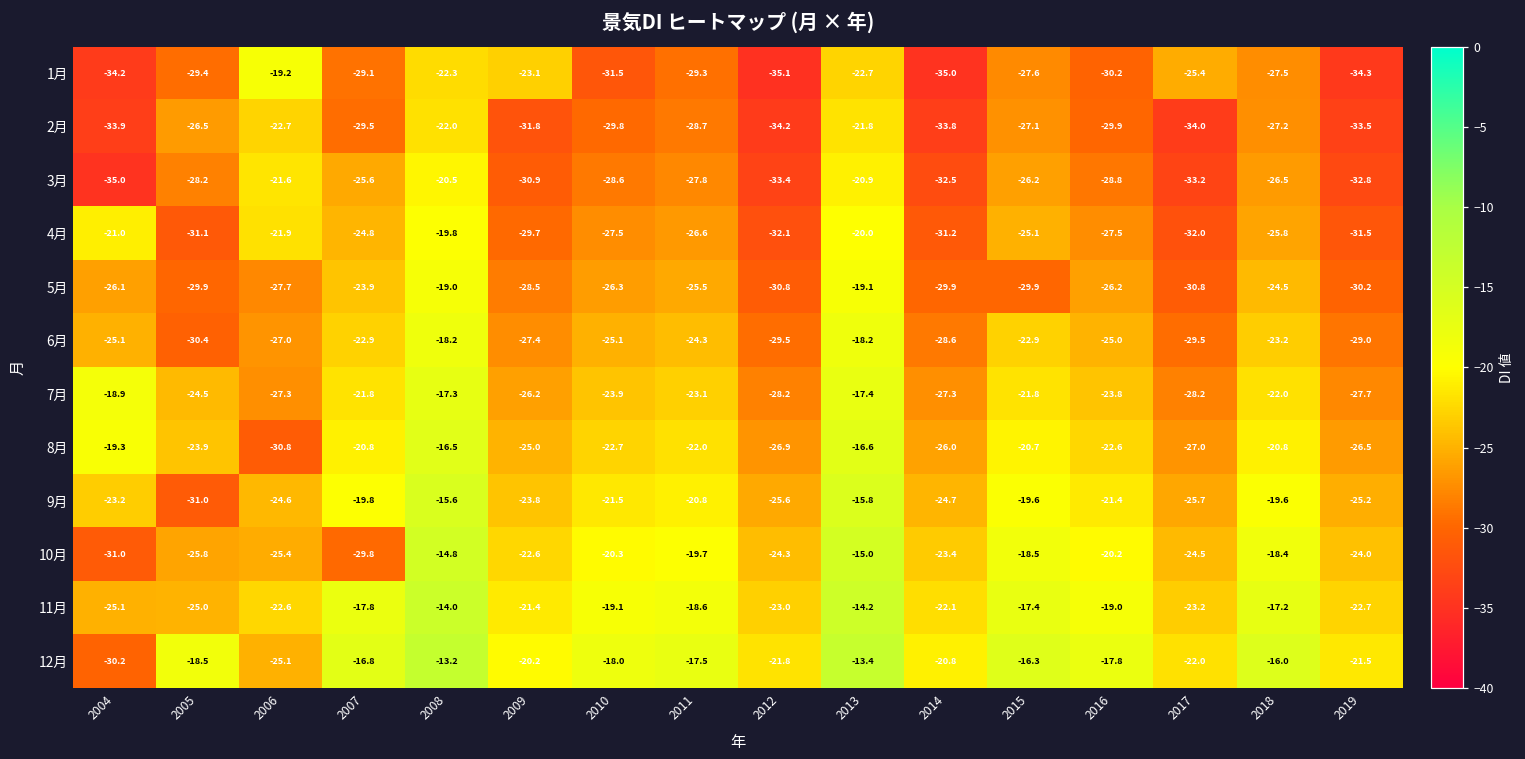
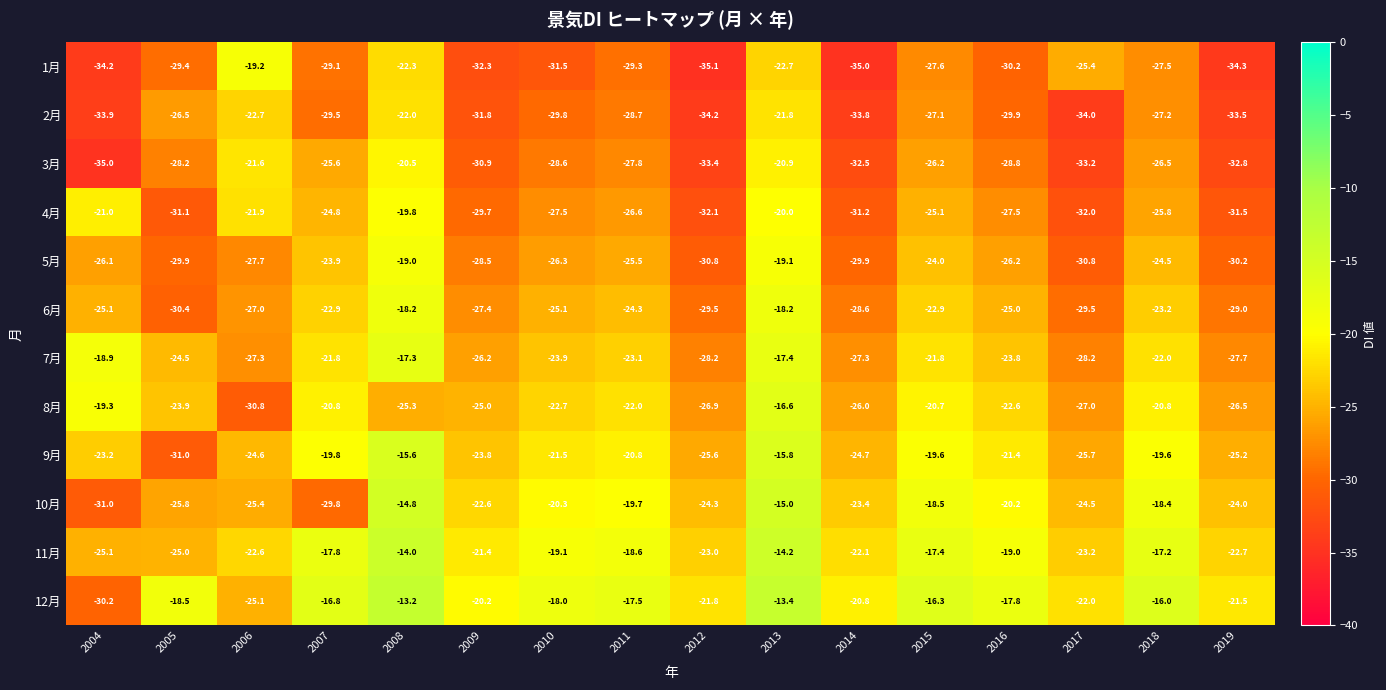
  {
    "1月": {
      "2004": -34.2,
      "2005": -29.4,
      "2006": -19.2,
      "2007": -29.1,
      "2008": -22.3,
-     "2009": -23.1,
+     "2009": -32.3,
      "2010": -31.5,
      "2011": -29.3,
      "2012": -35.1,
      "2013": -22.7,
      "2014": -35.0,
      "2015": -27.6,
      "2016": -30.2,
      "2017": -25.4,
      "2018": -27.5,
      "2019": -34.3
    },
    "2月": {
      "2004": -33.9,
      "2005": -26.5,
      "2006": -22.7,
      "2007": -29.5,
      "2008": -22.0,
      "2009": -31.8,
      "2010": -29.8,
      "2011": -28.7,
      "2012": -34.2,
      "2013": -21.8,
      "2014": -33.8,
      "2015": -27.1,
      "2016": -29.9,
      "2017": -34.0,
      "2018": -27.2,
      "2019": -33.5
    },
    "3月": {
      "2004": -35.0,
      "2005": -28.2,
      "2006": -21.6,
      "2007": -25.6,
      "2008": -20.5,
      "2009": -30.9,
      "2010": -28.6,
      "2011": -27.8,
      "2012": -33.4,
      "2013": -20.9,
      "2014": -32.5,
      "2015": -26.2,
      "2016": -28.8,
      "2017": -33.2,
      "2018": -26.5,
      "2019": -32.8
    },
    "4月": {
      "2004": -21.0,
      "2005": -31.1,
      "2006": -21.9,
      "2007": -24.8,
      "2008": -19.8,
      "2009": -29.7,
      "2010": -27.5,
      "2011": -26.6,
      "2012": -32.1,
      "2013": -20.0,
      "2014": -31.2,
      "2015": -25.1,
      "2016": -27.5,
      "2017": -32.0,
      "2018": -25.8,
      "2019": -31.5
    },
    "5月": {
      "2004": -26.1,
      "2005": -29.9,
      "2006": -27.7,
      "2007": -23.9,
      "2008": -19.0,
      "2009": -28.5,
      "2010": -26.3,
      "2011": -25.5,
      "2012": -30.8,
      "2013": -19.1,
      "2014": -29.9,
-     "2015": -29.9,
+     "2015": -24.0,
      "2016": -26.2,
      "2017": -30.8,
      "2018": -24.5,
      "2019": -30.2
    },
    "6月": {
      "2004": -25.1,
      "2005": -30.4,
      "2006": -27.0,
      "2007": -22.9,
      "2008": -18.2,
      "2009": -27.4,
      "2010": -25.1,
      "2011": -24.3,
      "2012": -29.5,
      "2013": -18.2,
      "2014": -28.6,
      "2015": -22.9,
      "2016": -25.0,
      "2017": -29.5,
      "2018": -23.2,
      "2019": -29.0
    },
    "7月": {
      "2004": -18.9,
      "2005": -24.5,
      "2006": -27.3,
      "2007": -21.8,
      "2008": -17.3,
      "2009": -26.2,
      "2010": -23.9,
      "2011": -23.1,
      "2012": -28.2,
      "2013": -17.4,
      "2014": -27.3,
      "2015": -21.8,
      "2016": -23.8,
      "2017": -28.2,
      "2018": -22.0,
      "2019": -27.7
    },
    "8月": {
      "2004": -19.3,
      "2005": -23.9,
      "2006": -30.8,
      "2007": -20.8,
-     "2008": -16.5,
+     "2008": -25.3,
      "2009": -25.0,
      "2010": -22.7,
      "2011": -22.0,
      "2012": -26.9,
      "2013": -16.6,
      "2014": -26.0,
      "2015": -20.7,
      "2016": -22.6,
      "2017": -27.0,
      "2018": -20.8,
      "2019": -26.5
    },
    "9月": {
      "2004": -23.2,
      "2005": -31.0,
      "2006": -24.6,
      "2007": -19.8,
      "2008": -15.6,
      "2009": -23.8,
      "2010": -21.5,
      "2011": -20.8,
      "2012": -25.6,
      "2013": -15.8,
      "2014": -24.7,
      "2015": -19.6,
      "2016": -21.4,
      "2017": -25.7,
      "2018": -19.6,
      "2019": -25.2
    },
    "10月": {
      "2004": -31.0,
      "2005": -25.8,
      "2006": -25.4,
      "2007": -29.8,
      "2008": -14.8,
      "2009": -22.6,
      "2010": -20.3,
      "2011": -19.7,
      "2012": -24.3,
      "2013": -15.0,
      "2014": -23.4,
      "2015": -18.5,
      "2016": -20.2,
      "2017": -24.5,
      "2018": -18.4,
      "2019": -24.0
    },
    "11月": {
      "2004": -25.1,
      "2005": -25.0,
      "2006": -22.6,
      "2007": -17.8,
      "2008": -14.0,
      "2009": -21.4,
      "2010": -19.1,
      "2011": -18.6,
      "2012": -23.0,
      "2013": -14.2,
      "2014": -22.1,
      "2015": -17.4,
      "2016": -19.0,
      "2017": -23.2,
      "2018": -17.2,
      "2019": -22.7
    },
    "12月": {
      "2004": -30.2,
      "2005": -18.5,
      "2006": -25.1,
      "2007": -16.8,
      "2008": -13.2,
      "2009": -20.2,
      "2010": -18.0,
      "2011": -17.5,
      "2012": -21.8,
      "2013": -13.4,
      "2014": -20.8,
      "2015": -16.3,
      "2016": -17.8,
      "2017": -22.0,
      "2018": -16.0,
      "2019": -21.5
    }
  }
